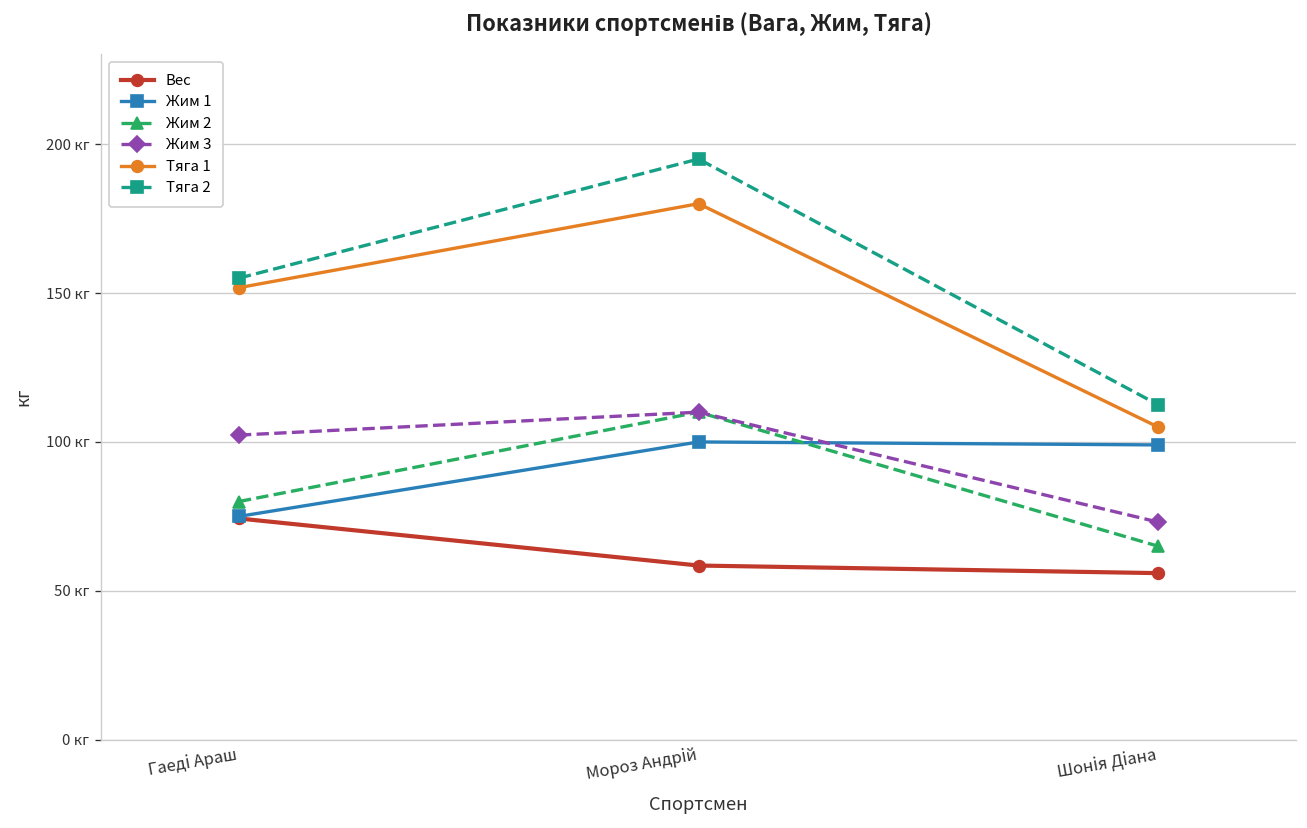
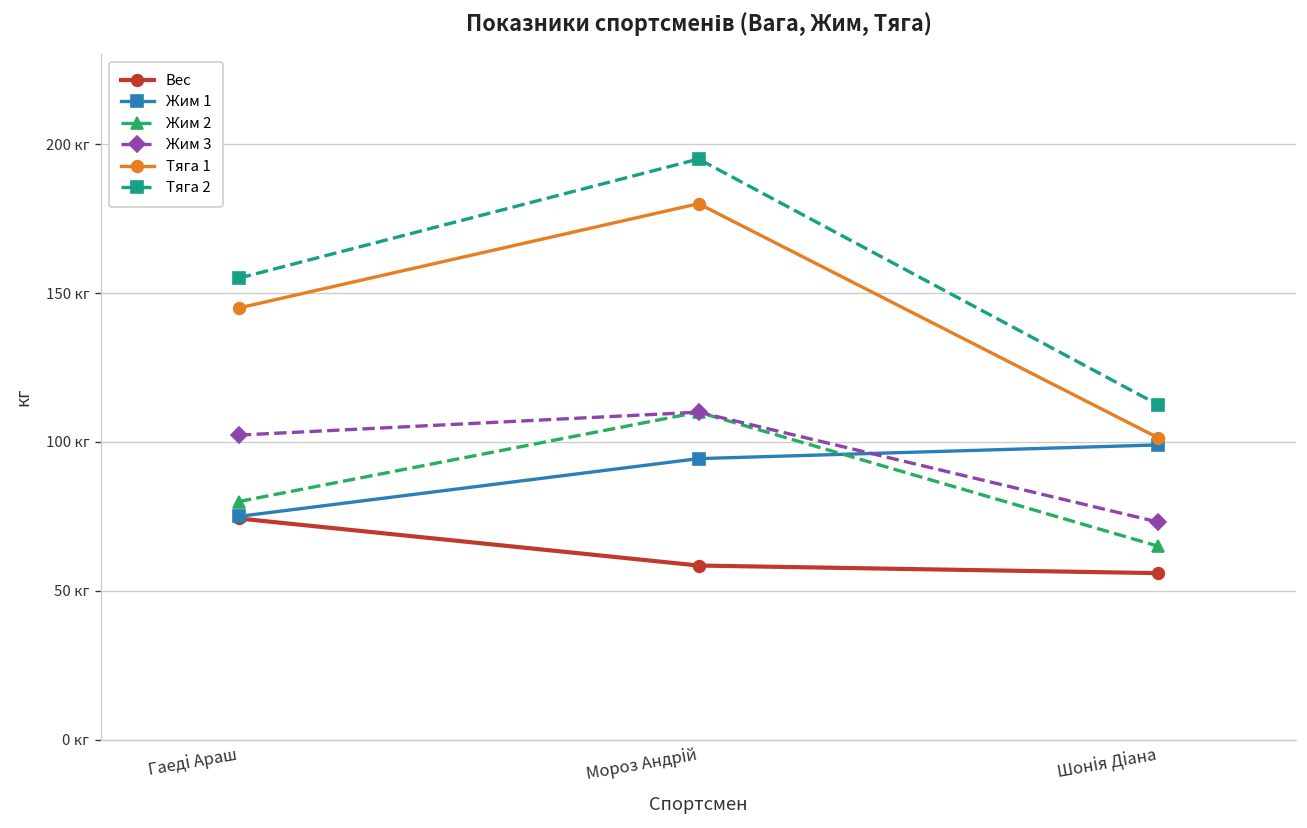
  {
    "Вес": {
      "Мороз Андрій": "59 кг",
      "Шонія Діана": "56 кг"
    },
    "Жим 1": {
-     "Мороз Андрій": "100 кг",
+     "Мороз Андрій": "94 кг",
      "Шонія Діана": "99 кг"
    },
    "Жим 3": {
      "Гаеді Араш": "102 кг",
      "Шонія Діана": "73 кг"
    },
    "Тяга 1": {
-     "Гаеді Араш": "152 кг",
+     "Гаеді Араш": "145 кг",
      "Мороз Андрій": "180 кг",
-     "Шонія Діана": "105 кг"
+     "Шонія Діана": "101 кг"
    }
  }
